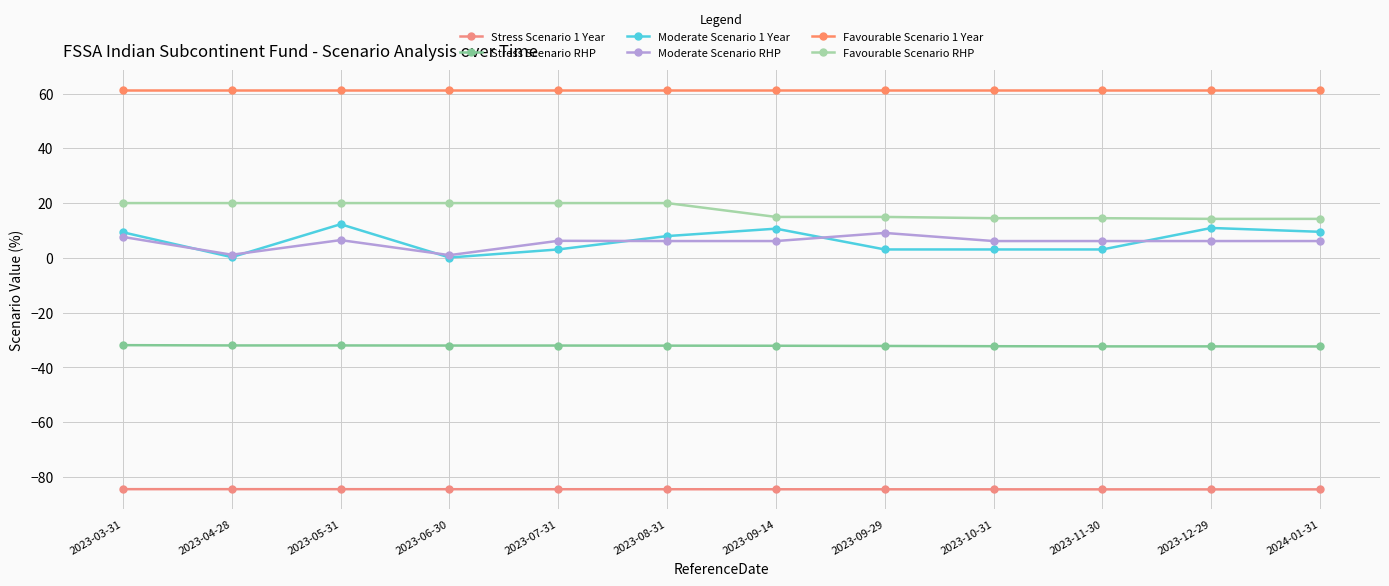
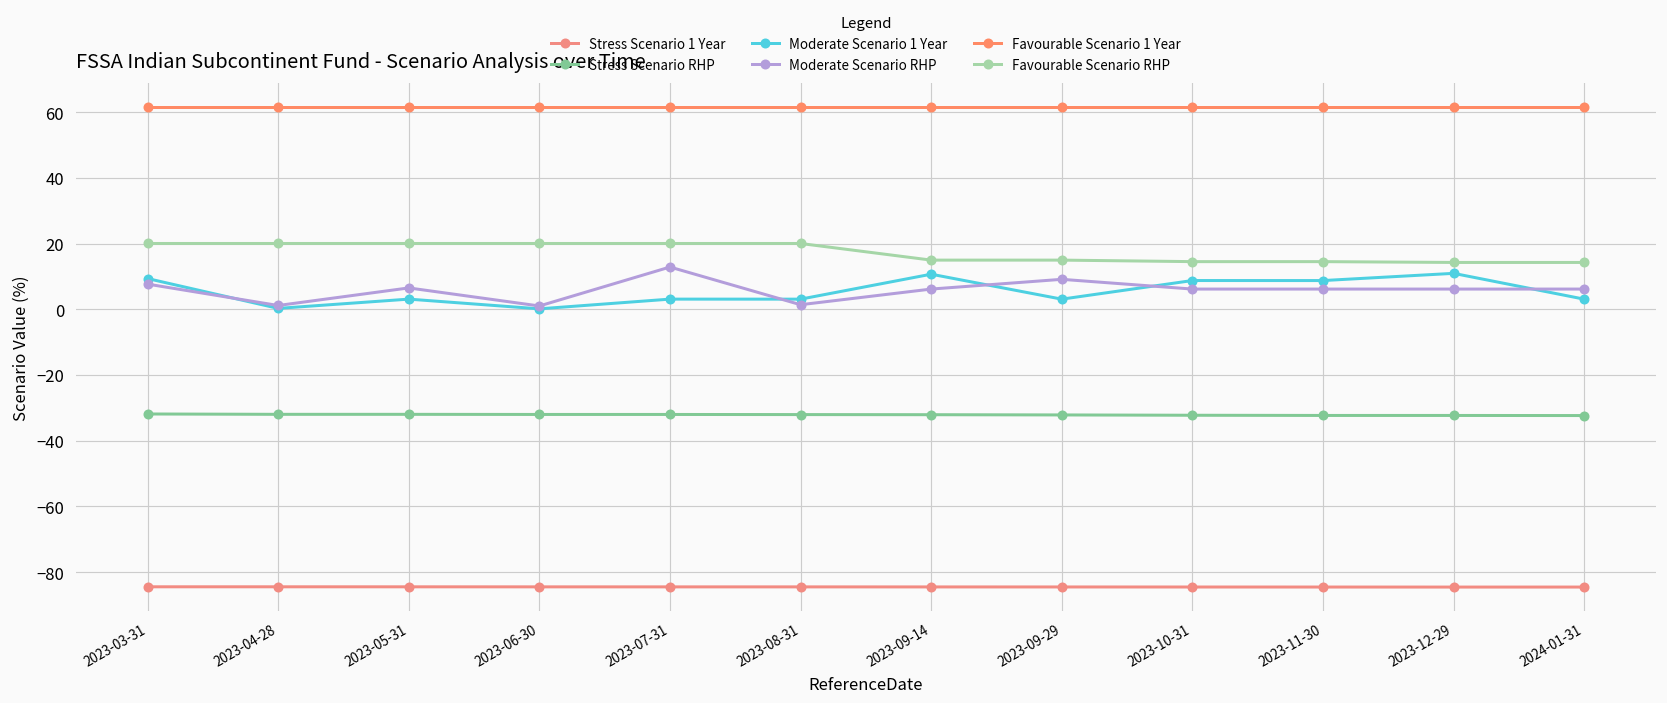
  {
    "Moderate Scenario 1 Year": {
      "2023-03-31": 9,
-     "2023-05-31": 12,
+     "2023-05-31": 3,
      "2023-07-31": 3,
-     "2023-08-31": 8,
+     "2023-08-31": 3,
      "2023-09-14": 11,
      "2023-09-29": 3,
-     "2023-10-31": 3,
-     "2023-11-30": 3,
+     "2023-10-31": 9,
+     "2023-11-30": 9,
      "2023-12-29": 11,
-     "2024-01-31": 10
+     "2024-01-31": 3
    },
    "Moderate Scenario RHP": {
      "2023-03-31": 8,
      "2023-05-31": 6,
-     "2023-07-31": 6,
-     "2023-08-31": 6,
+     "2023-07-31": 13,
+     "2023-08-31": 1,
      "2023-09-14": 6,
      "2023-09-29": 9,
      "2023-10-31": 6,
      "2023-11-30": 6,
      "2023-12-29": 6,
      "2024-01-31": 6
    }
  }
